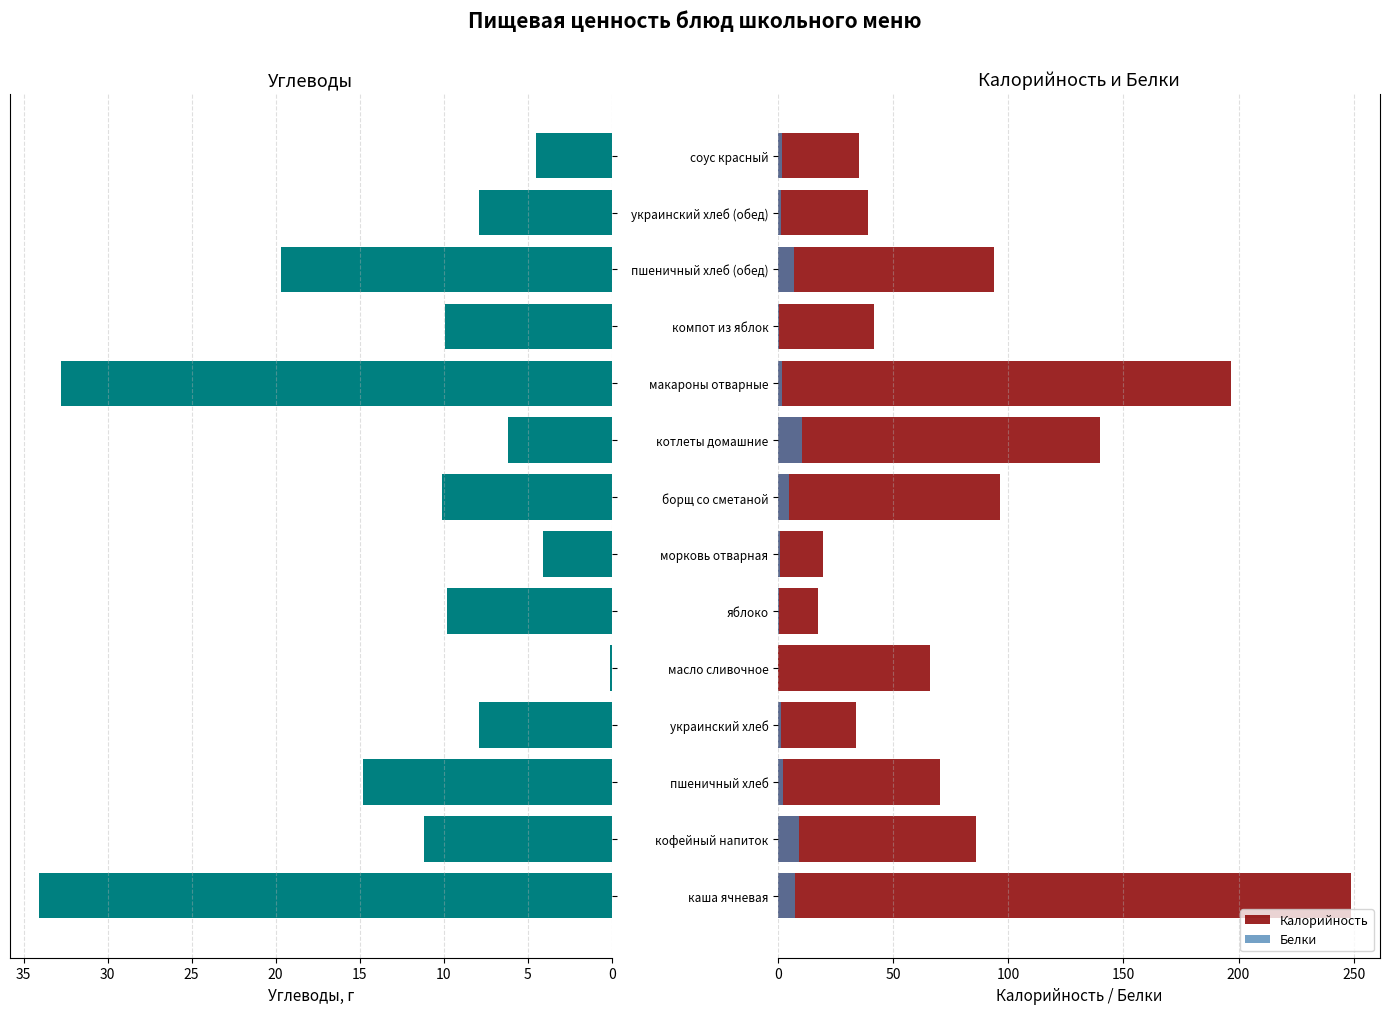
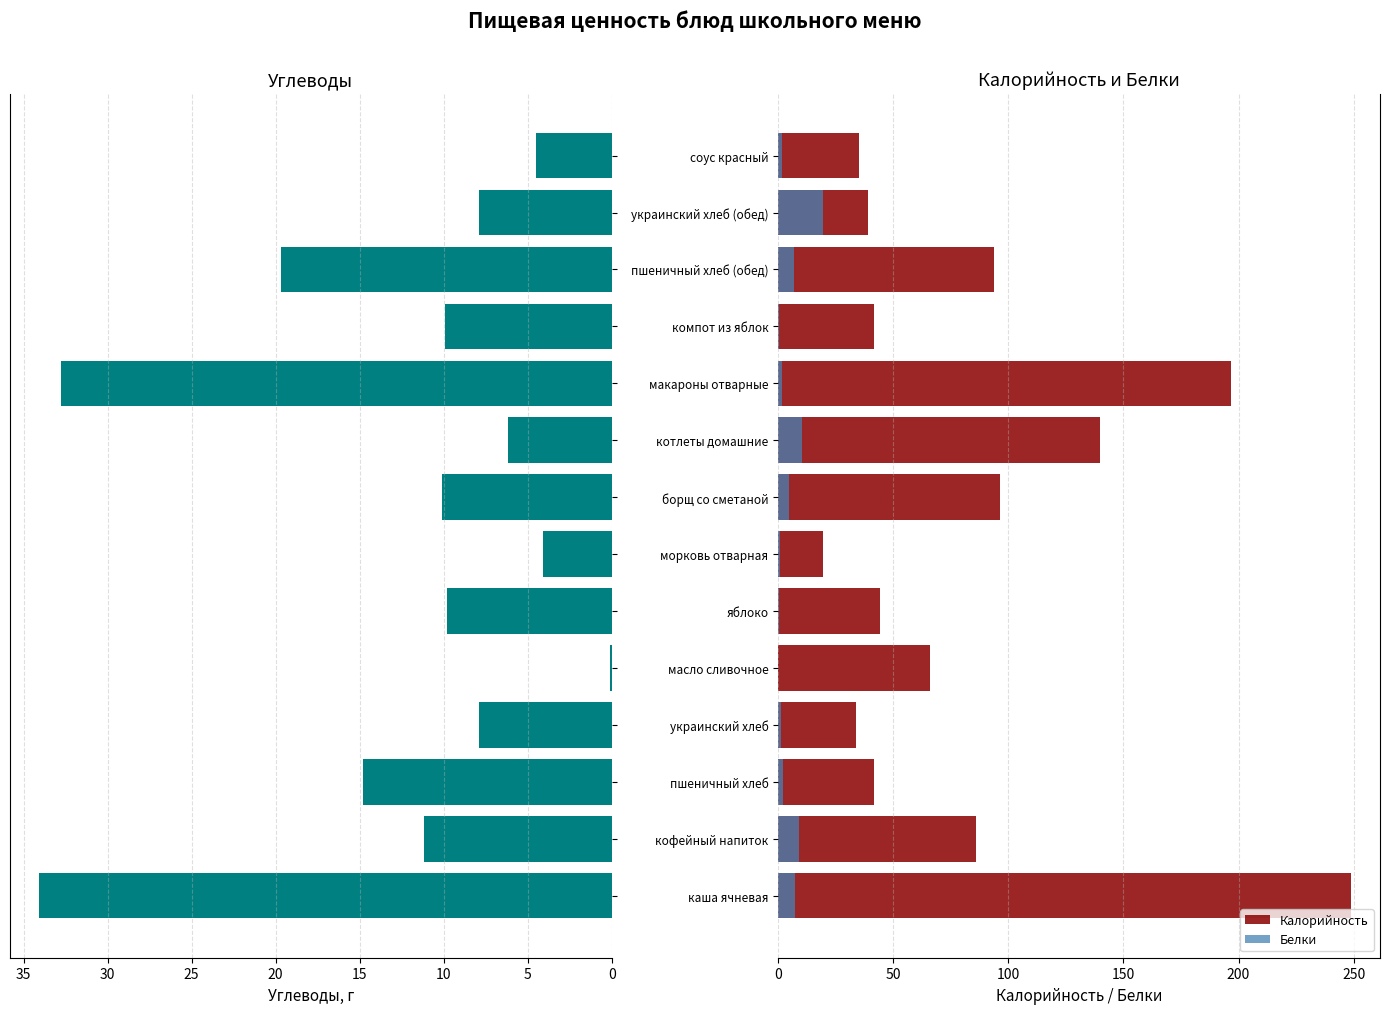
  {
    "Калорийность и Белки": {
      "Калорийность": {
        "соус красный": 35,
        "украинский хлеб (обед)": 39,
        "пшеничный хлеб (обед)": 94,
        "компот из яблок": 42,
        "макароны отварные": 197,
        "котлеты домашние": 140,
        "борщ со сметаной": 96,
        "морковь отварная": 20,
-       "яблоко": 18,
+       "яблоко": 44,
        "масло сливочное": 66,
        "украинский хлеб": 34,
-       "пшеничный хлеб": 70,
+       "пшеничный хлеб": 42,
        "кофейный напиток": 86,
        "каша ячневая": 249
      },
      "Белки": {
-       "украинский хлеб (обед)": 1
+       "украинский хлеб (обед)": 19
      }
    }
  }
